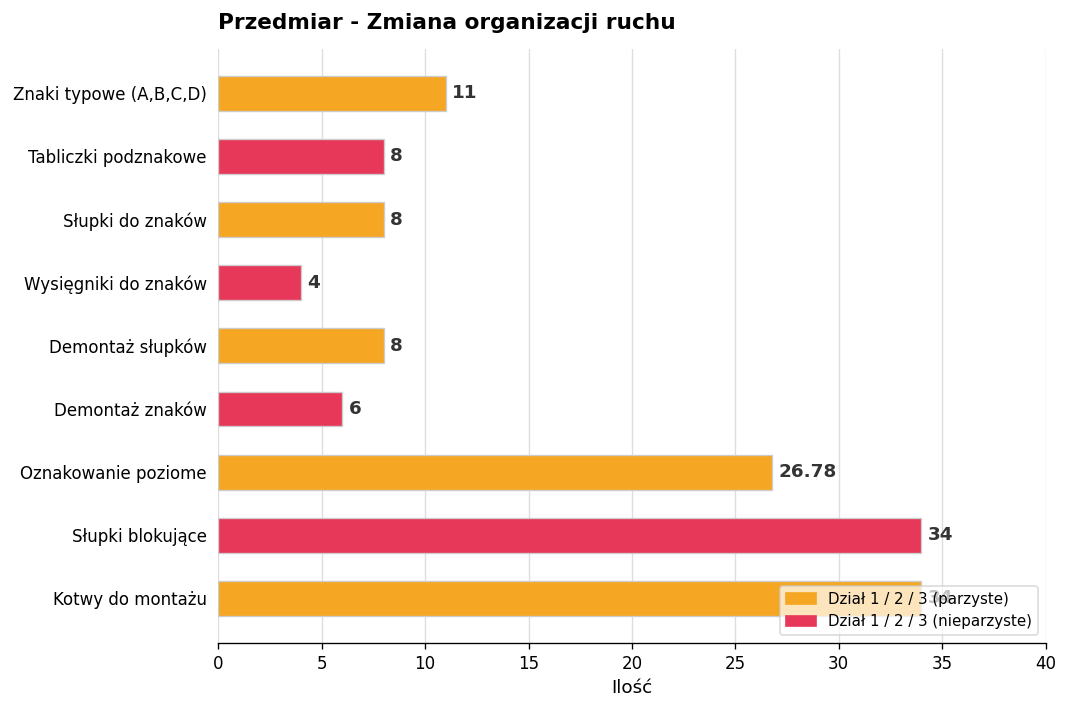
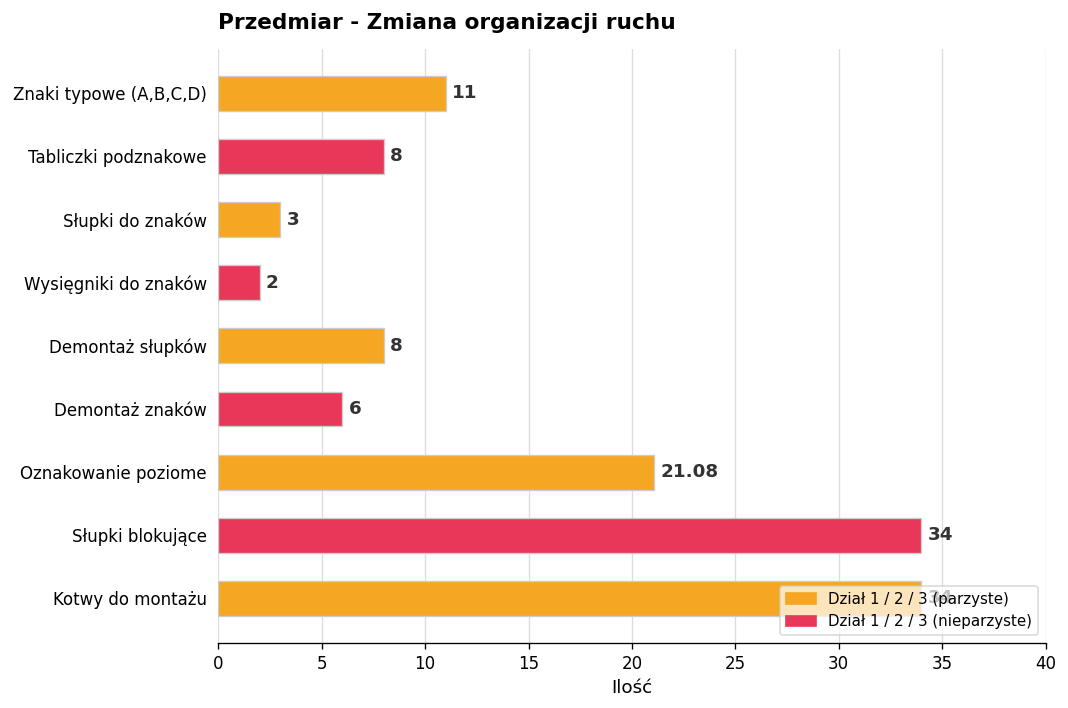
  {
    "Znaki typowe (A,B,C,D)": 11,
    "Tabliczki podznakowe": 8,
-   "Słupki do znaków": 8,
-   "Wysięgniki do znaków": 4,
+   "Słupki do znaków": 3,
+   "Wysięgniki do znaków": 2,
    "Demontaż słupków": 8,
    "Demontaż znaków": 6,
-   "Oznakowanie poziome": 26.78,
+   "Oznakowanie poziome": 21.08,
    "Słupki blokujące": 34
  }
